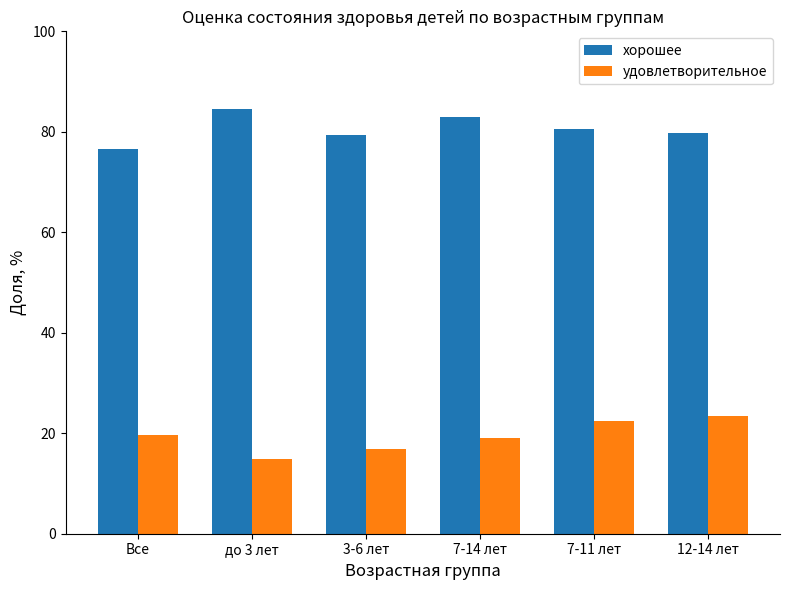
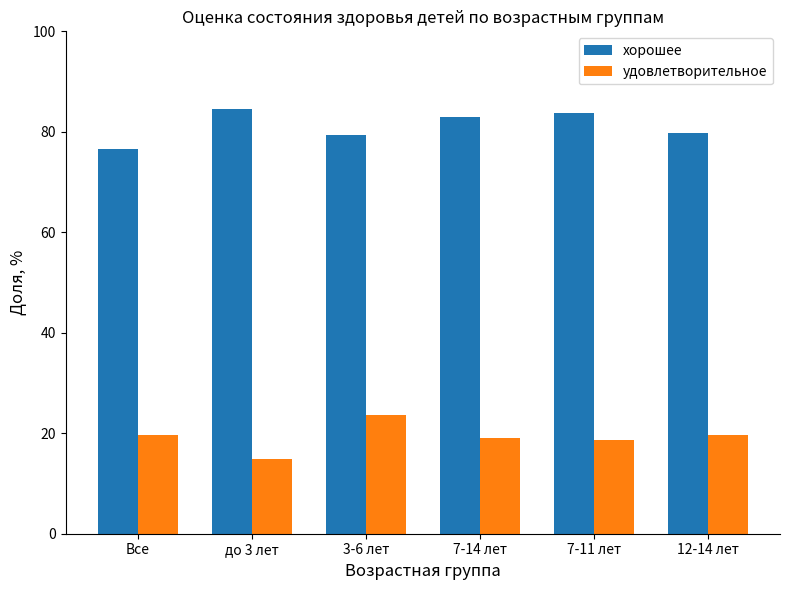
  {
    "хорошее": {
      "Все": 76,
      "до 3 лет": 85,
      "3-6 лет": 79,
      "7-14 лет": 83,
-     "7-11 лет": 81,
+     "7-11 лет": 84,
      "12-14 лет": 80
    },
    "удовлетворительное": {
      "Все": 20,
      "до 3 лет": 15,
-     "3-6 лет": 17,
+     "3-6 лет": 24,
      "7-14 лет": 19,
-     "7-11 лет": 23,
-     "12-14 лет": 23
+     "7-11 лет": 19,
+     "12-14 лет": 20
    }
  }
